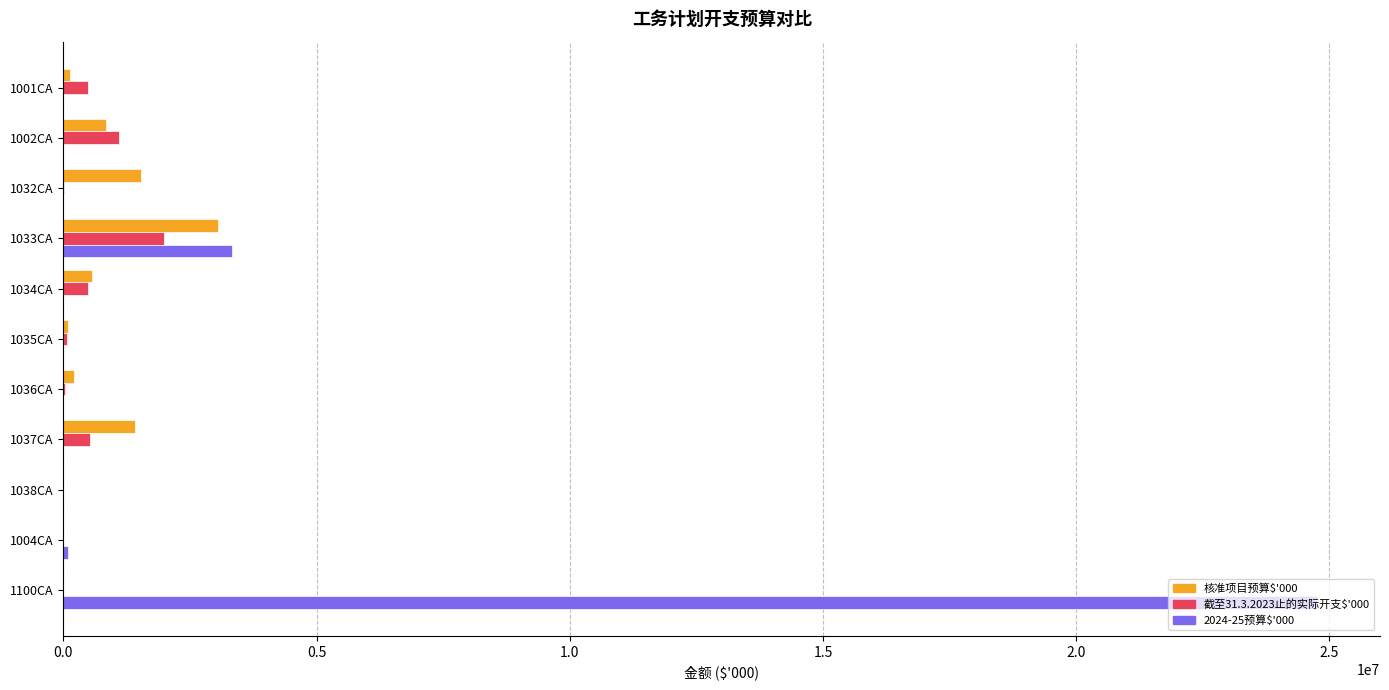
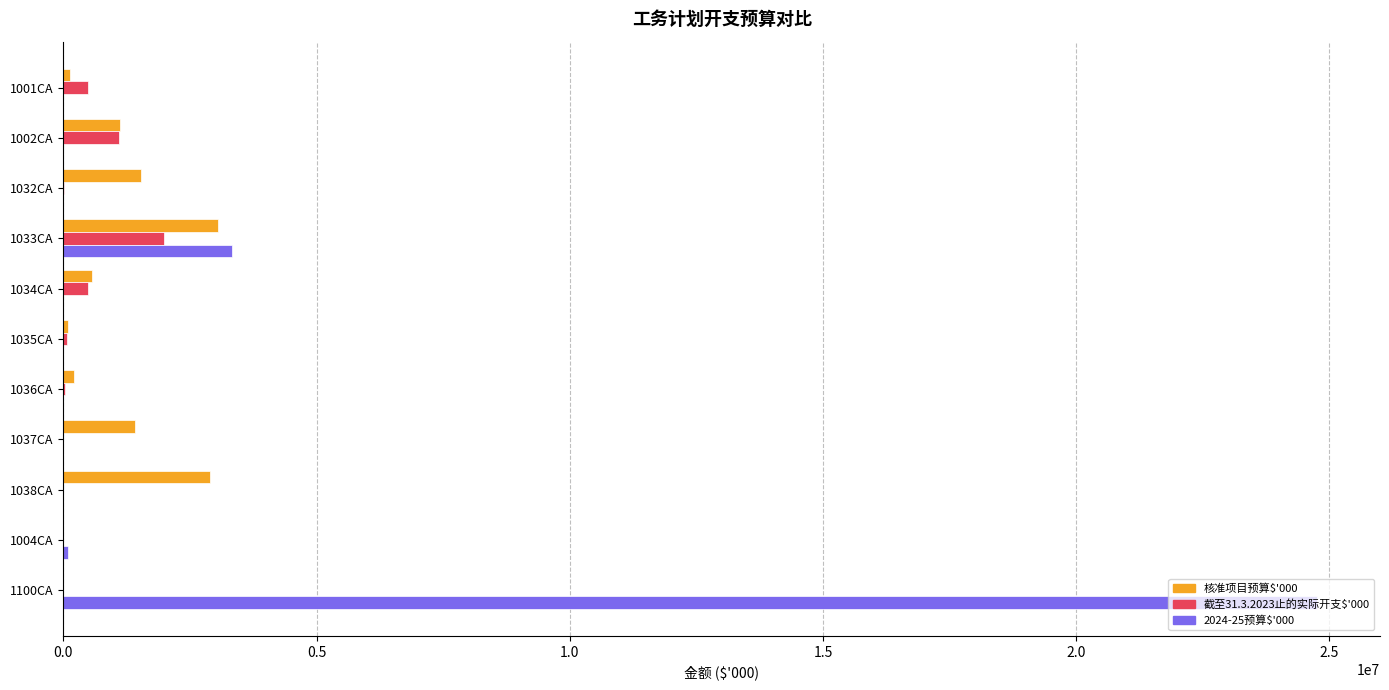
  {
    "核准项目预算$'000": {
      "1001CA": 100000,
-     "1002CA": 900000,
+     "1002CA": 1100000,
      "1032CA": 1500000,
      "1033CA": 3100000,
      "1034CA": 600000,
      "1035CA": 100000,
      "1036CA": 200000,
      "1037CA": 1400000,
-     "1038CA": 0,
+     "1038CA": 2900000,
      "1004CA": 0,
      "1100CA": 0
    },
    "截至31.3.2023止的实际开支$'000": {
      "1001CA": 500000,
      "1002CA": 1100000,
      "1033CA": 2000000,
      "1034CA": 500000,
      "1035CA": 100000,
-     "1037CA": 500000,
+     "1037CA": 0,
      "1038CA": 0,
      "1004CA": 0,
      "1100CA": 0
    },
    "2024-25预算$'000": {
      "1033CA": 3300000,
      "1004CA": 100000
    }
  }
